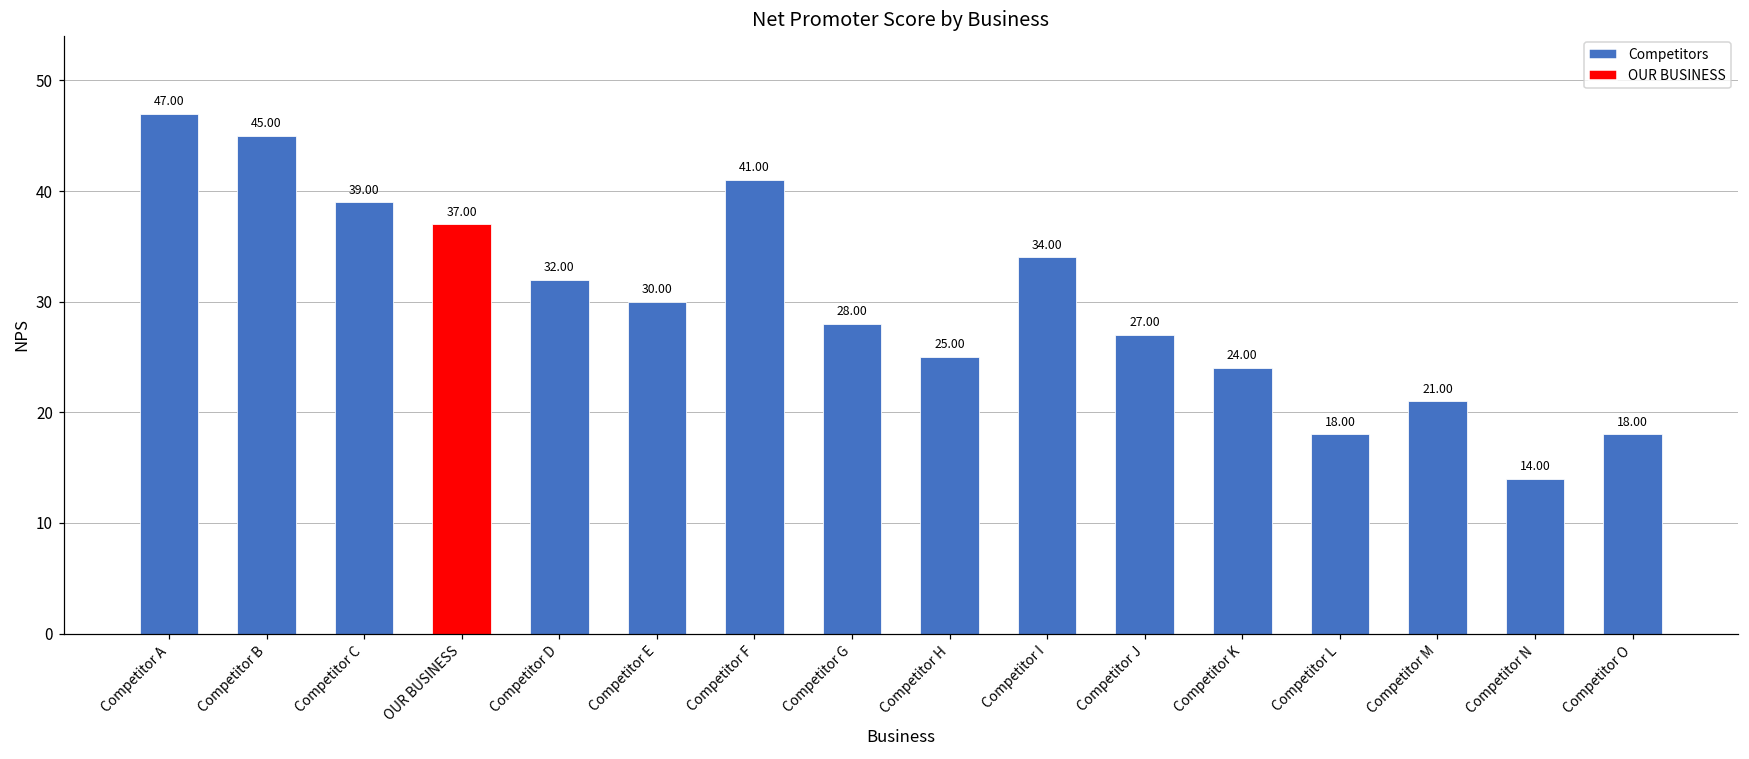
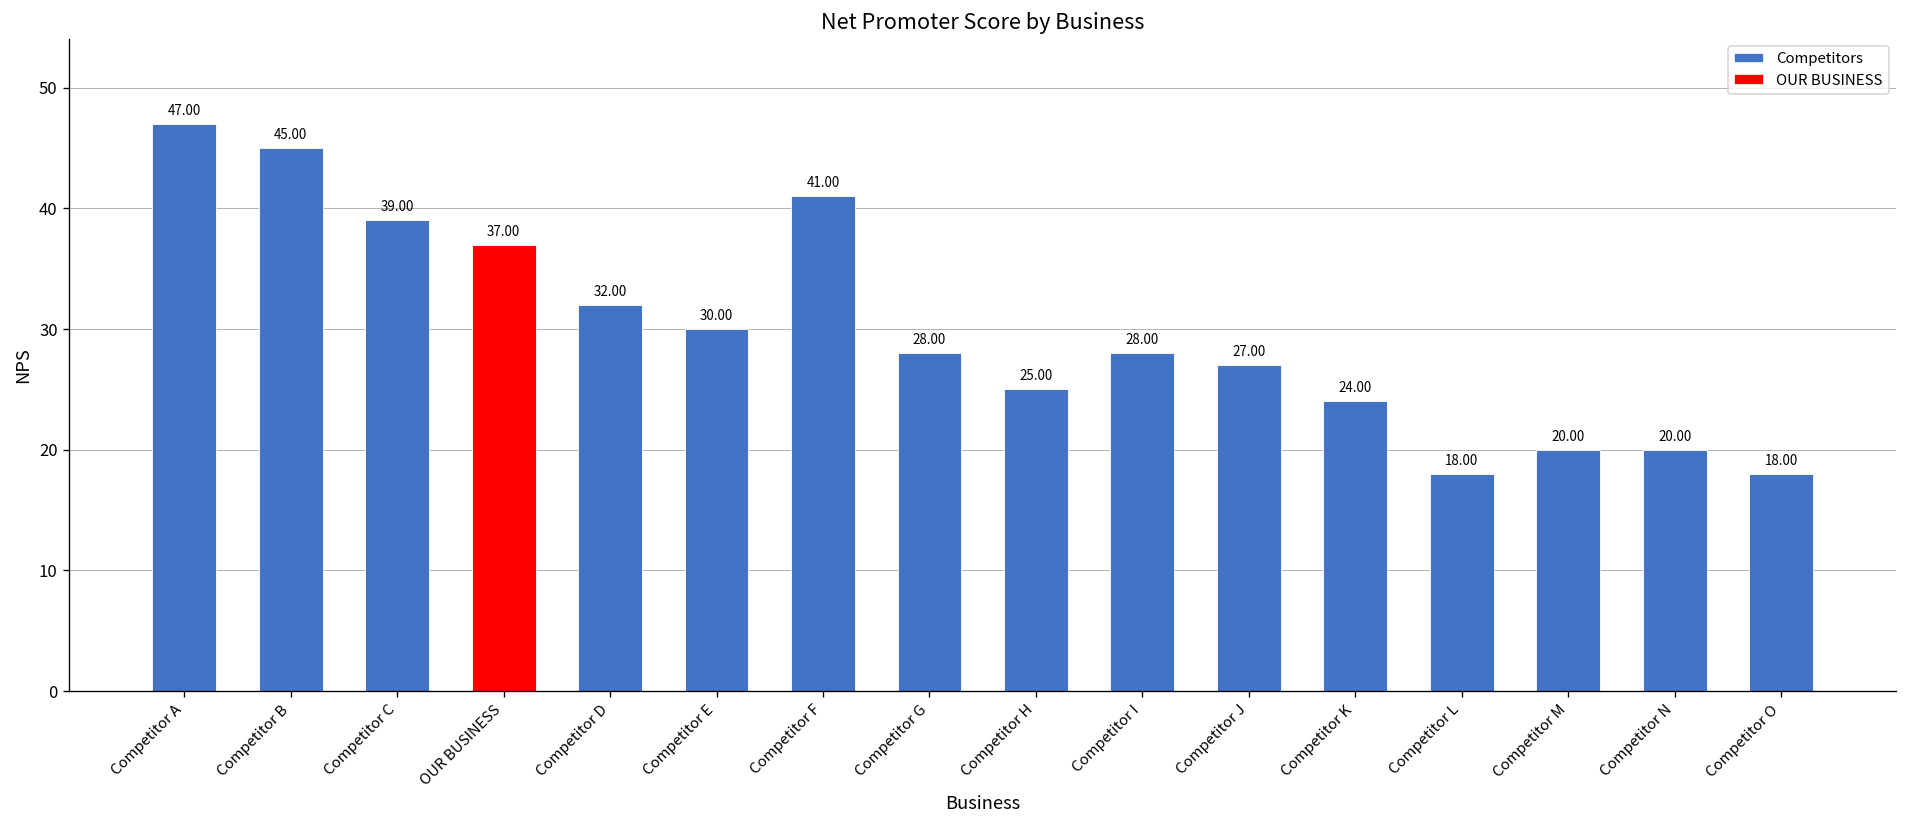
  {
    "Competitor A": 47.00,
    "Competitor B": 45.00,
    "Competitor C": 39.00,
    "OUR BUSINESS": 37.00,
    "Competitor D": 32.00,
    "Competitor E": 30.00,
    "Competitor F": 41.00,
    "Competitor G": 28.00,
    "Competitor H": 25.00,
-   "Competitor I": 34.00,
+   "Competitor I": 28.00,
    "Competitor J": 27.00,
    "Competitor K": 24.00,
    "Competitor L": 18.00,
-   "Competitor M": 21.00,
-   "Competitor N": 14.00,
+   "Competitor M": 20.00,
+   "Competitor N": 20.00,
    "Competitor O": 18.00
  }
